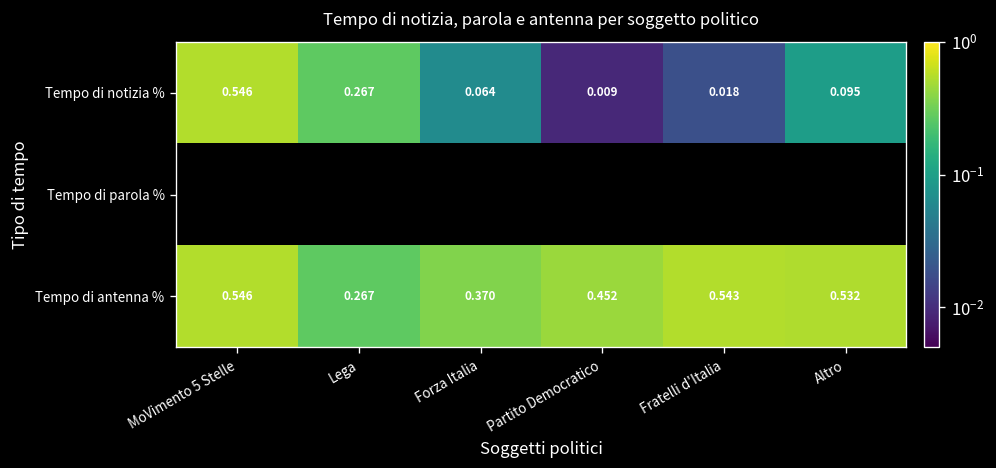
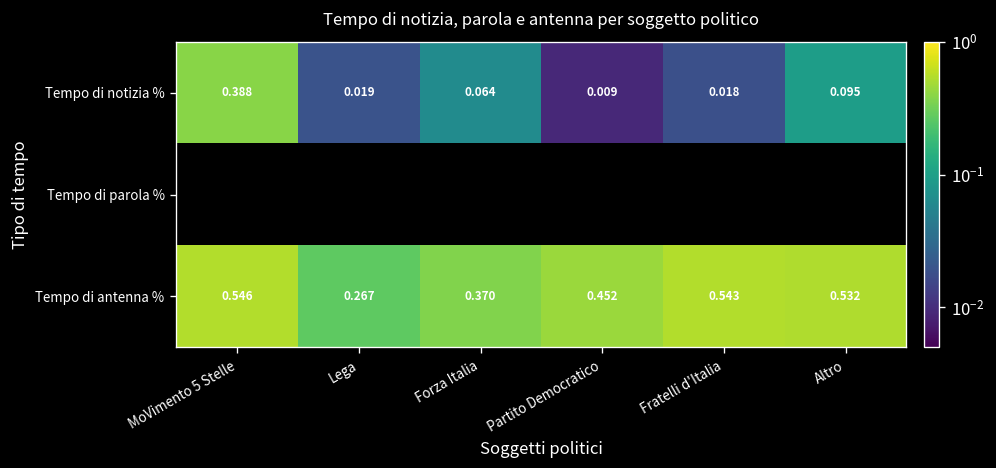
  {
    "Tempo di notizia %": {
-     "MoVimento 5 Stelle": 0.546,
-     "Lega": 0.267,
+     "MoVimento 5 Stelle": 0.388,
+     "Lega": 0.019,
      "Forza Italia": 0.064,
      "Partito Democratico": 0.009,
      "Fratelli d'Italia": 0.018,
      "Altro": 0.095
    },
    "Tempo di antenna %": {
      "MoVimento 5 Stelle": 0.546,
      "Lega": 0.267,
      "Forza Italia": 0.370,
      "Partito Democratico": 0.452,
      "Fratelli d'Italia": 0.543,
      "Altro": 0.532
    }
  }
